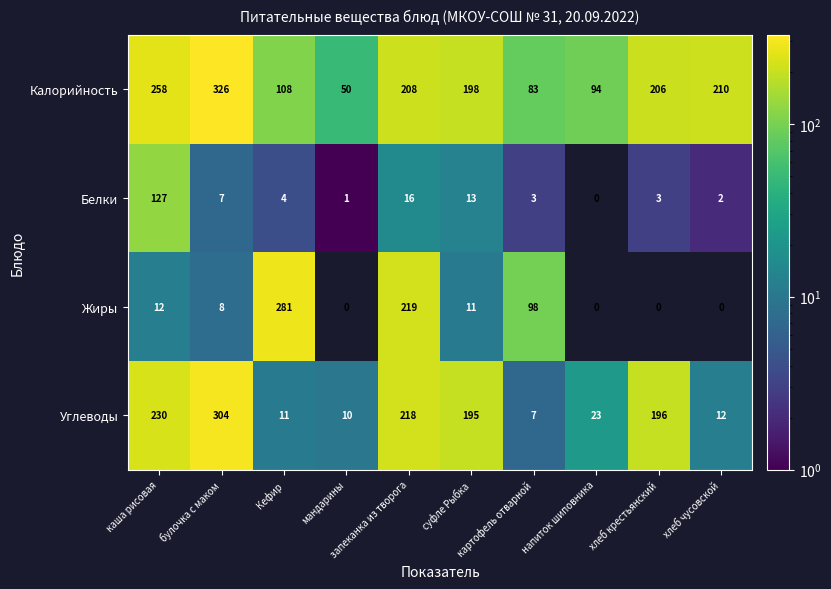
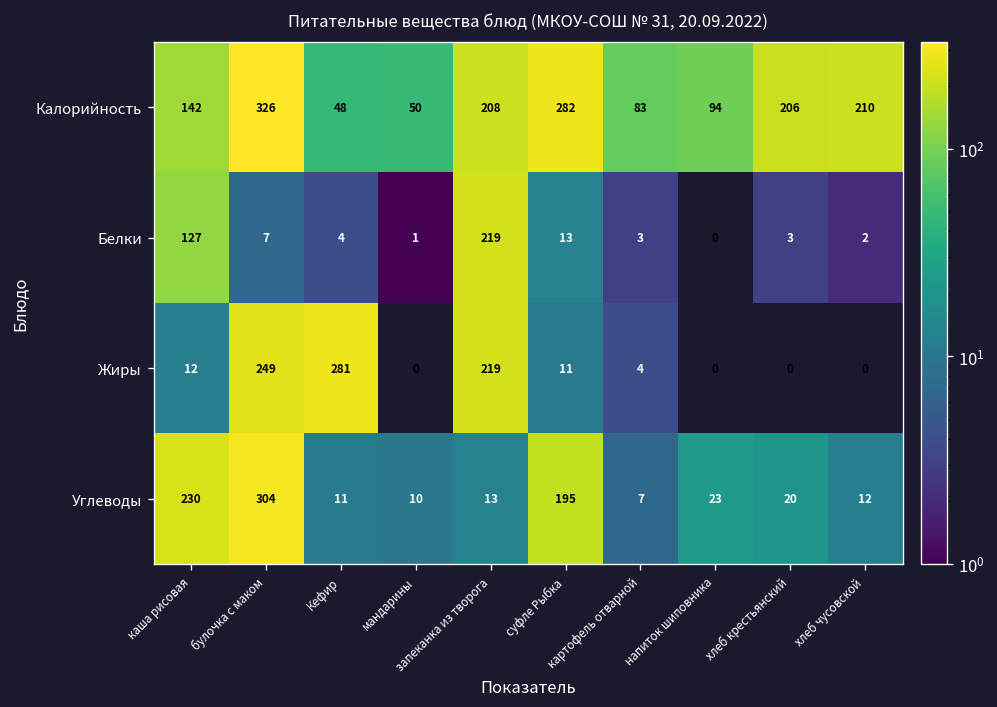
  {
    "Калорийность": {
-     "каша рисовая": 258,
+     "каша рисовая": 142,
      "булочка с маком": 326,
-     "Кефир": 108,
+     "Кефир": 48,
      "мандарины": 50,
      "запеканка из творога": 208,
-     "суфле Рыбка": 198,
+     "суфле Рыбка": 282,
      "картофель отварной": 83,
      "напиток шиповника": 94,
      "хлеб крестьянский": 206,
      "хлеб чусовской": 210
    },
    "Белки": {
      "каша рисовая": 127,
      "булочка с маком": 7,
      "Кефир": 4,
      "мандарины": 1,
-     "запеканка из творога": 16,
+     "запеканка из творога": 219,
      "суфле Рыбка": 13,
      "картофель отварной": 3,
      "хлеб крестьянский": 3,
      "хлеб чусовской": 2
    },
    "Жиры": {
      "каша рисовая": 12,
-     "булочка с маком": 8,
+     "булочка с маком": 249,
      "Кефир": 281,
      "запеканка из творога": 219,
      "суфле Рыбка": 11,
-     "картофель отварной": 98
+     "картофель отварной": 4
    },
    "Углеводы": {
      "каша рисовая": 230,
      "булочка с маком": 304,
      "Кефир": 11,
      "мандарины": 10,
-     "запеканка из творога": 218,
+     "запеканка из творога": 13,
      "суфле Рыбка": 195,
      "картофель отварной": 7,
      "напиток шиповника": 23,
-     "хлеб крестьянский": 196,
+     "хлеб крестьянский": 20,
      "хлеб чусовской": 12
    }
  }
